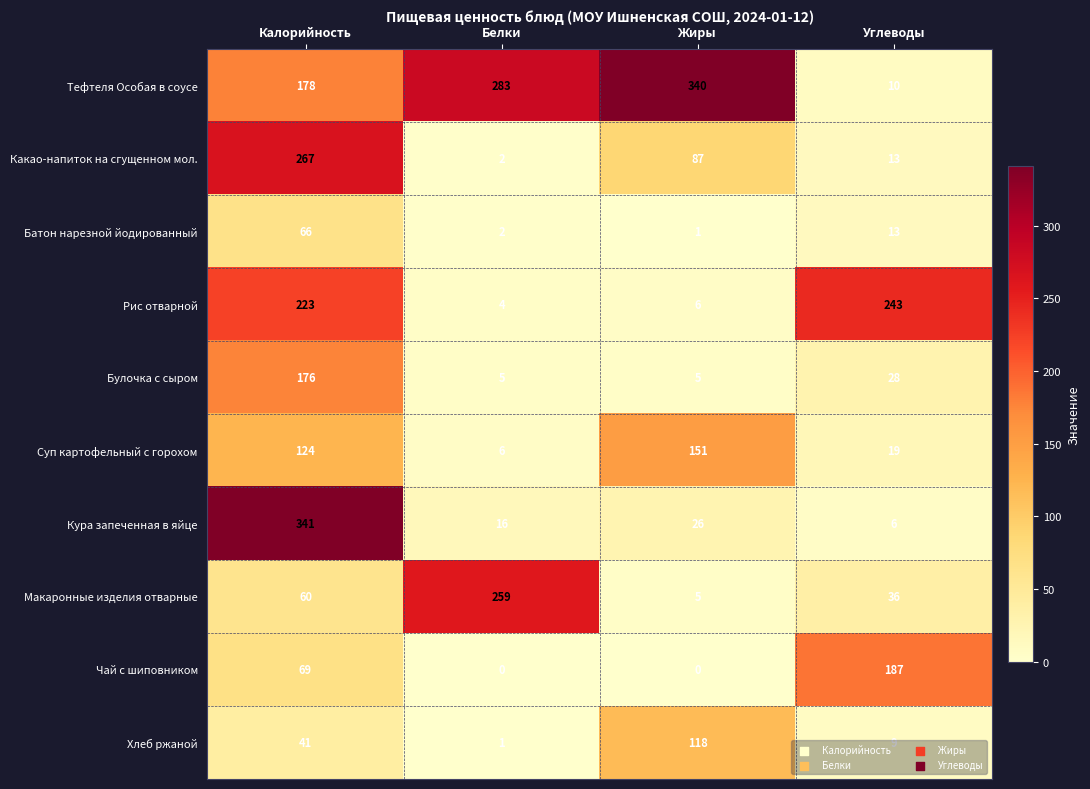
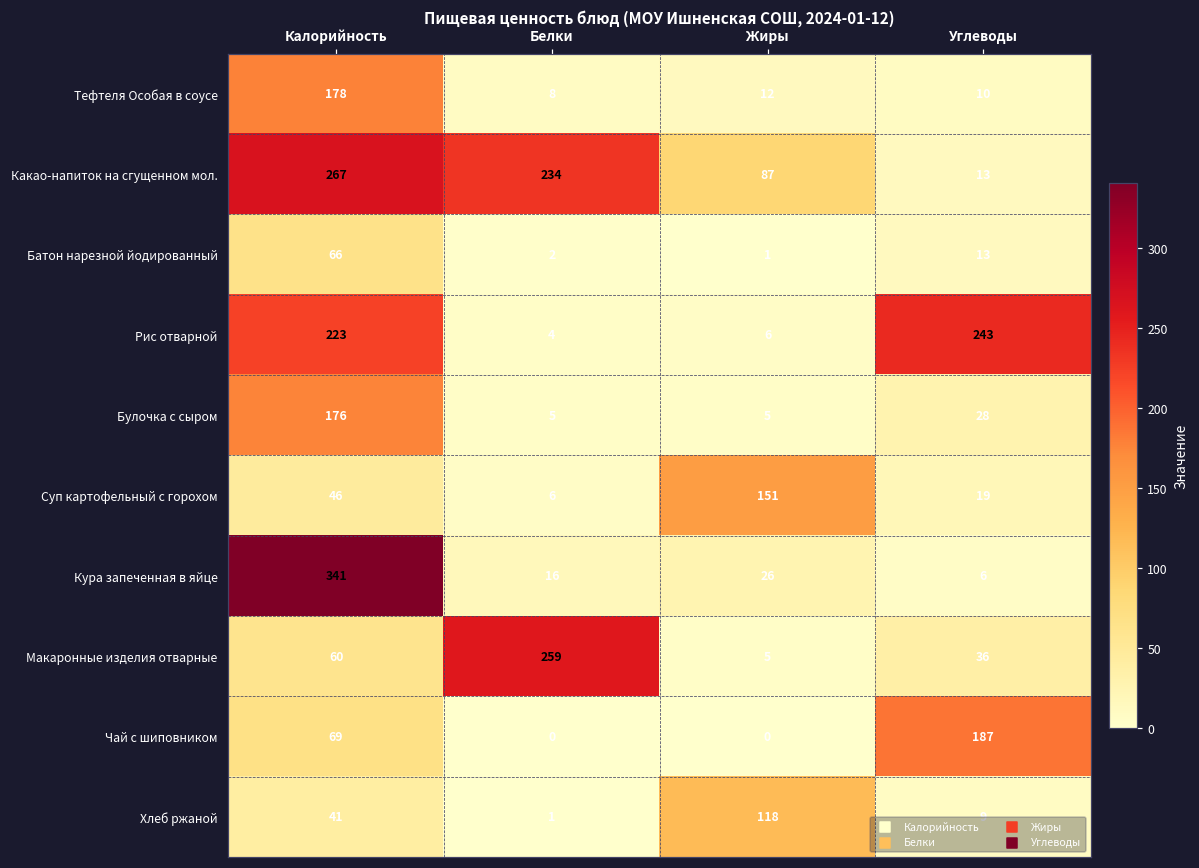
  {
    "Тефтеля Особая в соусе": {
      "Калорийность": 178,
-     "Белки": 283,
-     "Жиры": 340,
+     "Белки": 8,
+     "Жиры": 12,
      "Углеводы": 10
    },
    "Какао-напиток на сгущенном мол.": {
      "Калорийность": 267,
-     "Белки": 2,
+     "Белки": 234,
      "Жиры": 87,
      "Углеводы": 13
    },
    "Батон нарезной йодированный": {
      "Калорийность": 66,
      "Белки": 2,
      "Жиры": 1,
      "Углеводы": 13
    },
    "Рис отварной": {
      "Калорийность": 223,
      "Белки": 4,
      "Жиры": 6,
      "Углеводы": 243
    },
    "Булочка с сыром": {
      "Калорийность": 176,
      "Белки": 5,
      "Жиры": 5,
      "Углеводы": 28
    },
    "Суп картофельный с горохом": {
-     "Калорийность": 124,
+     "Калорийность": 46,
      "Белки": 6,
      "Жиры": 151,
      "Углеводы": 19
    },
    "Кура запеченная в яйце": {
      "Калорийность": 341,
      "Белки": 16,
      "Жиры": 26,
      "Углеводы": 6
    },
    "Макаронные изделия отварные": {
      "Калорийность": 60,
      "Белки": 259,
      "Жиры": 5,
      "Углеводы": 36
    },
    "Чай с шиповником": {
      "Калорийность": 69,
      "Белки": 0,
      "Жиры": 0,
      "Углеводы": 187
    },
    "Хлеб ржаной": {
      "Калорийность": 41,
      "Белки": 1,
      "Жиры": 118
    }
  }
